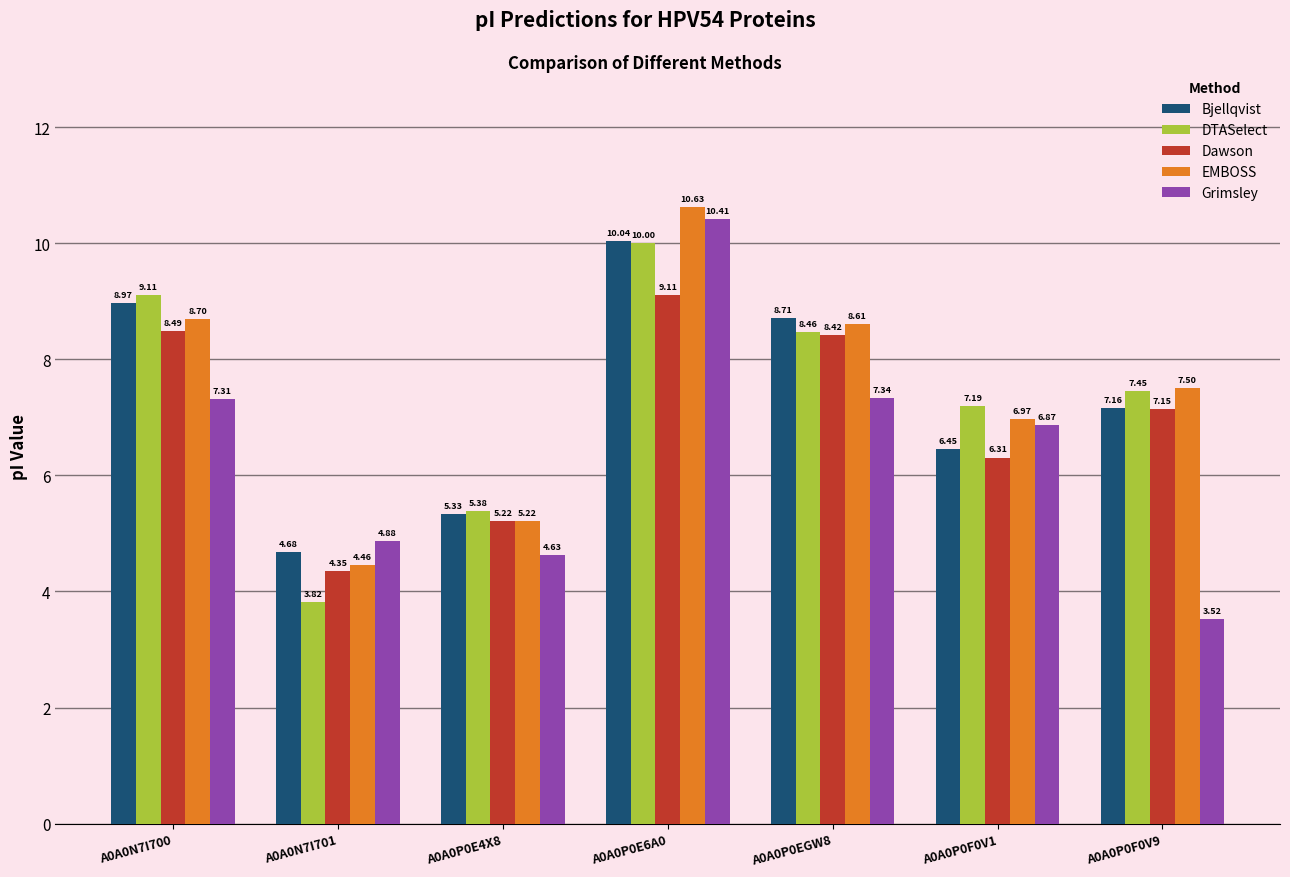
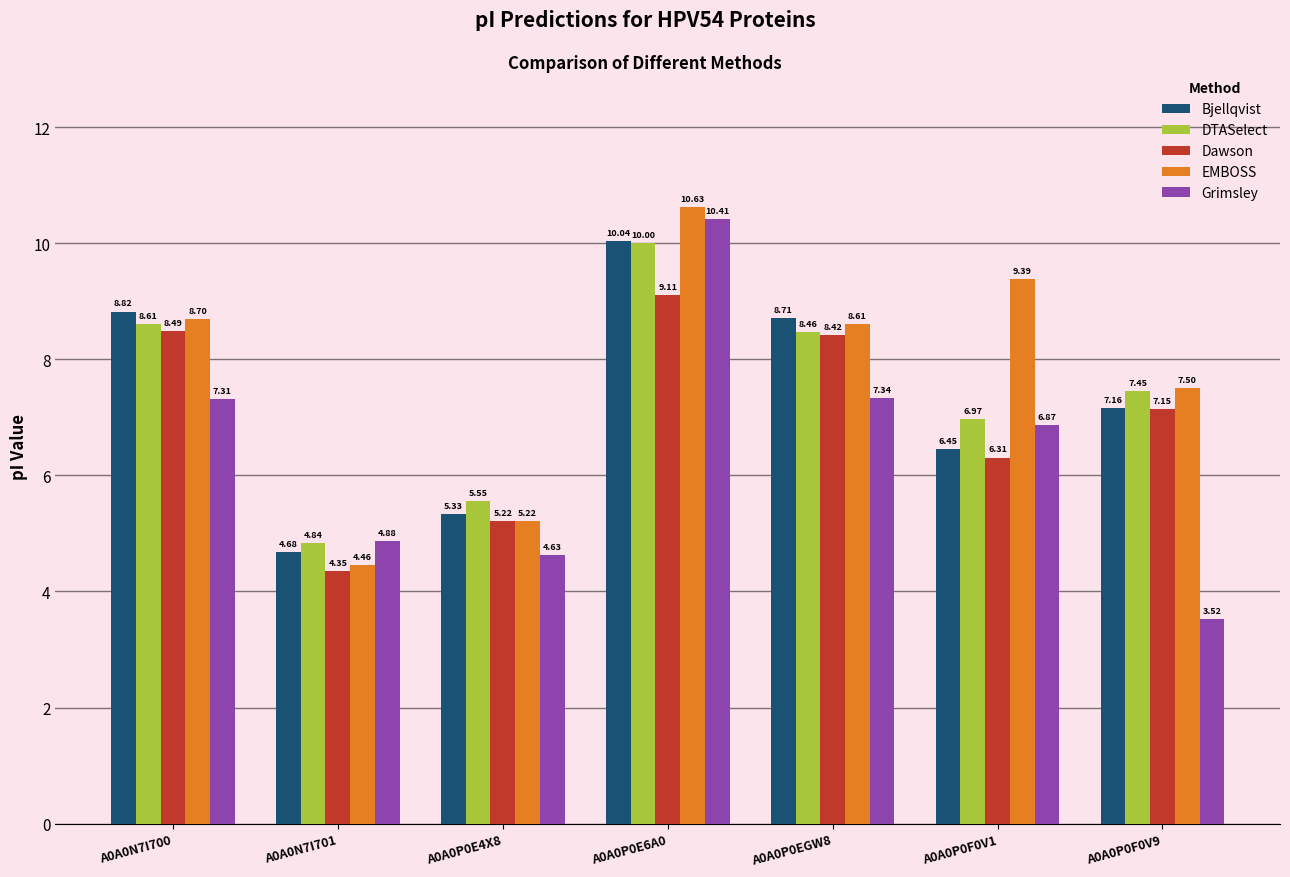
  {
    "Bjellqvist": {
-     "A0A0N7I700": 8.97,
+     "A0A0N7I700": 8.82,
      "A0A0N7I701": 4.68,
      "A0A0P0E4X8": 5.33,
      "A0A0P0E6A0": 10.04,
      "A0A0P0EGW8": 8.71,
      "A0A0P0F0V1": 6.45,
      "A0A0P0F0V9": 7.16
    },
    "DTASelect": {
-     "A0A0N7I700": 9.11,
-     "A0A0N7I701": 3.82,
-     "A0A0P0E4X8": 5.38,
+     "A0A0N7I700": 8.61,
+     "A0A0N7I701": 4.84,
+     "A0A0P0E4X8": 5.55,
      "A0A0P0E6A0": 10.00,
      "A0A0P0EGW8": 8.46,
-     "A0A0P0F0V1": 7.19,
+     "A0A0P0F0V1": 6.97,
      "A0A0P0F0V9": 7.45
    },
    "Dawson": {
      "A0A0N7I700": 8.49,
      "A0A0N7I701": 4.35,
      "A0A0P0E4X8": 5.22,
      "A0A0P0E6A0": 9.11,
      "A0A0P0EGW8": 8.42,
      "A0A0P0F0V1": 6.31,
      "A0A0P0F0V9": 7.15
    },
    "EMBOSS": {
      "A0A0N7I700": 8.70,
      "A0A0N7I701": 4.46,
      "A0A0P0E4X8": 5.22,
      "A0A0P0E6A0": 10.63,
      "A0A0P0EGW8": 8.61,
-     "A0A0P0F0V1": 6.97,
+     "A0A0P0F0V1": 9.39,
      "A0A0P0F0V9": 7.50
    },
    "Grimsley": {
      "A0A0N7I700": 7.31,
      "A0A0N7I701": 4.88,
      "A0A0P0E4X8": 4.63,
      "A0A0P0E6A0": 10.41,
      "A0A0P0EGW8": 7.34,
      "A0A0P0F0V1": 6.87,
      "A0A0P0F0V9": 3.52
    }
  }
